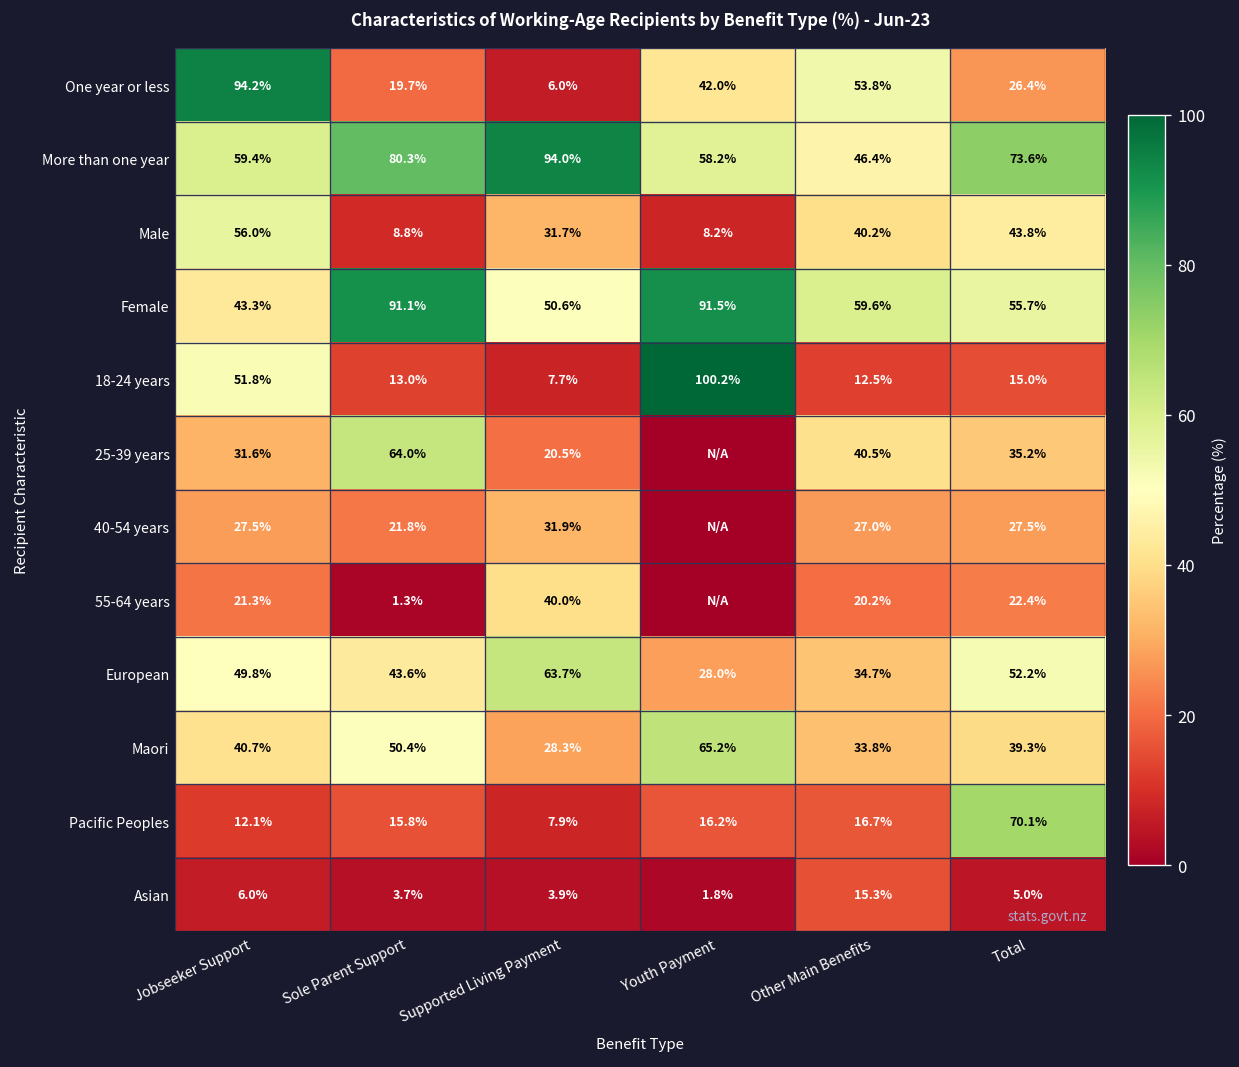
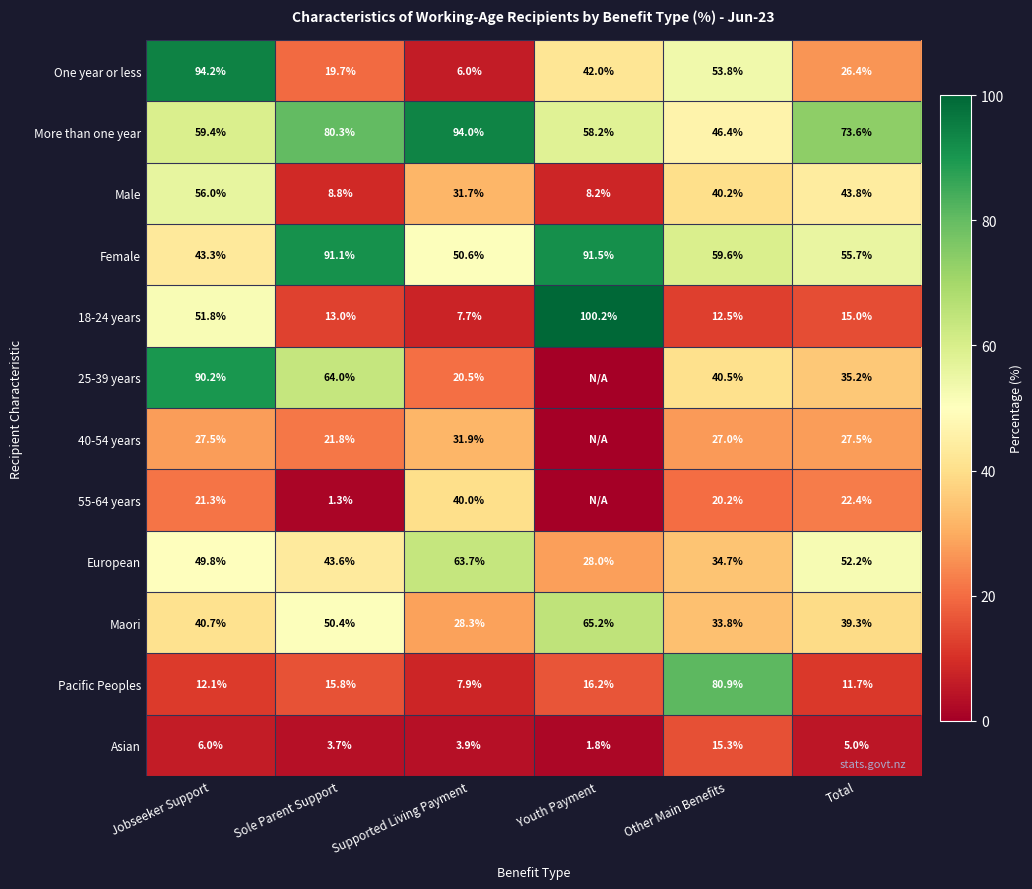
  {
    "One year or less": {
      "Jobseeker Support": "94.2%",
      "Sole Parent Support": "19.7%",
      "Supported Living Payment": "6.0%",
      "Youth Payment": "42.0%",
      "Other Main Benefits": "53.8%",
      "Total": "26.4%"
    },
    "More than one year": {
      "Jobseeker Support": "59.4%",
      "Sole Parent Support": "80.3%",
      "Supported Living Payment": "94.0%",
      "Youth Payment": "58.2%",
      "Other Main Benefits": "46.4%",
      "Total": "73.6%"
    },
    "Male": {
      "Jobseeker Support": "56.0%",
      "Sole Parent Support": "8.8%",
      "Supported Living Payment": "31.7%",
      "Youth Payment": "8.2%",
      "Other Main Benefits": "40.2%",
      "Total": "43.8%"
    },
    "Female": {
      "Jobseeker Support": "43.3%",
      "Sole Parent Support": "91.1%",
      "Supported Living Payment": "50.6%",
      "Youth Payment": "91.5%",
      "Other Main Benefits": "59.6%",
      "Total": "55.7%"
    },
    "18-24 years": {
      "Jobseeker Support": "51.8%",
      "Sole Parent Support": "13.0%",
      "Supported Living Payment": "7.7%",
      "Youth Payment": "100.2%",
      "Other Main Benefits": "12.5%",
      "Total": "15.0%"
    },
    "25-39 years": {
-     "Jobseeker Support": "31.6%",
+     "Jobseeker Support": "90.2%",
      "Sole Parent Support": "64.0%",
      "Supported Living Payment": "20.5%",
      "Other Main Benefits": "40.5%",
      "Total": "35.2%"
    },
    "40-54 years": {
      "Jobseeker Support": "27.5%",
      "Sole Parent Support": "21.8%",
      "Supported Living Payment": "31.9%",
      "Other Main Benefits": "27.0%",
      "Total": "27.5%"
    },
    "55-64 years": {
      "Jobseeker Support": "21.3%",
      "Sole Parent Support": "1.3%",
      "Supported Living Payment": "40.0%",
      "Other Main Benefits": "20.2%",
      "Total": "22.4%"
    },
    "European": {
      "Jobseeker Support": "49.8%",
      "Sole Parent Support": "43.6%",
      "Supported Living Payment": "63.7%",
      "Youth Payment": "28.0%",
      "Other Main Benefits": "34.7%",
      "Total": "52.2%"
    },
    "Maori": {
      "Jobseeker Support": "40.7%",
      "Sole Parent Support": "50.4%",
      "Supported Living Payment": "28.3%",
      "Youth Payment": "65.2%",
      "Other Main Benefits": "33.8%",
      "Total": "39.3%"
    },
    "Pacific Peoples": {
      "Jobseeker Support": "12.1%",
      "Sole Parent Support": "15.8%",
      "Supported Living Payment": "7.9%",
      "Youth Payment": "16.2%",
-     "Other Main Benefits": "16.7%",
-     "Total": "70.1%"
+     "Other Main Benefits": "80.9%",
+     "Total": "11.7%"
    },
    "Asian": {
      "Jobseeker Support": "6.0%",
      "Sole Parent Support": "3.7%",
      "Supported Living Payment": "3.9%",
      "Youth Payment": "1.8%",
      "Other Main Benefits": "15.3%"
    }
  }
